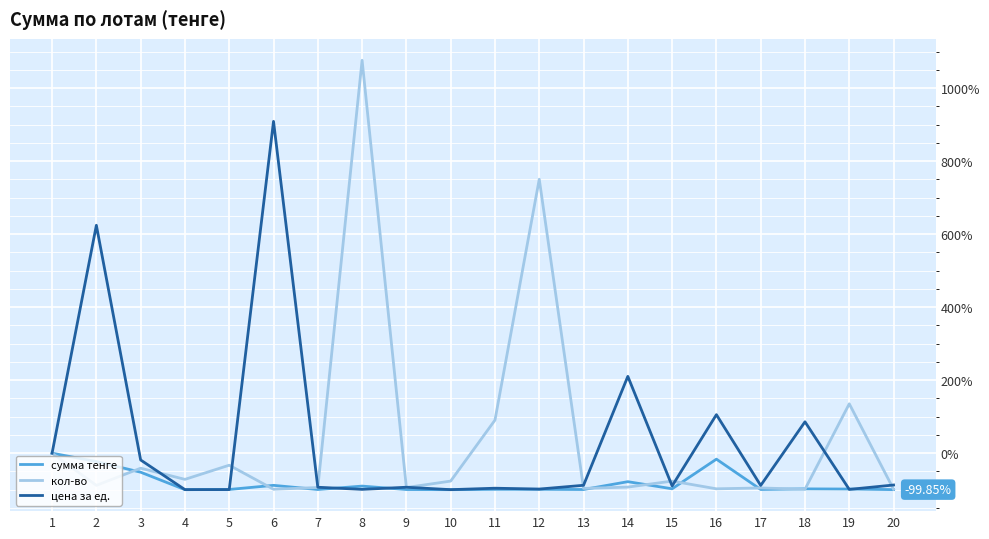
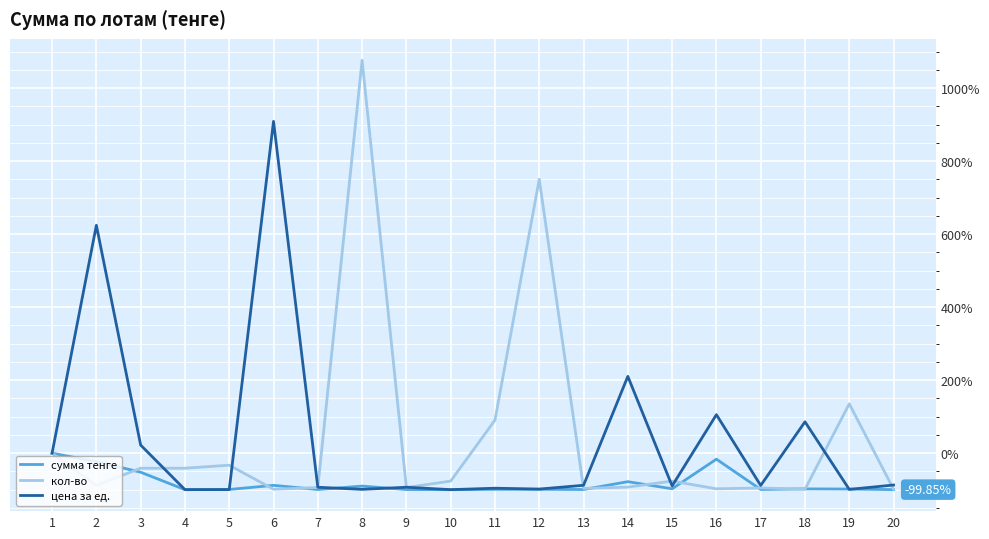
  {
    "сумма тенге": {
      "3": "-50%",
      "6": "-90%",
      "8": "-90%",
      "14": "-80%",
      "15": "-100%",
      "16": "-20%"
    },
    "кол-во": {
      "3": "-40%",
-     "4": "-70%",
+     "4": "-40%",
      "5": "-30%",
      "6": "-100%",
      "8": "1080%",
      "10": "-80%",
      "11": "90%",
      "12": "750%",
      "14": "-90%",
      "15": "-80%",
      "16": "-100%",
      "19": "140%"
    },
    "цена за ед.": {
      "2": "620%",
-     "3": "-20%",
+     "3": "20%",
      "6": "910%",
      "8": "-100%",
      "13": "-90%",
      "14": "210%",
      "15": "-90%",
      "16": "110%",
      "18": "90%"
    }
  }
